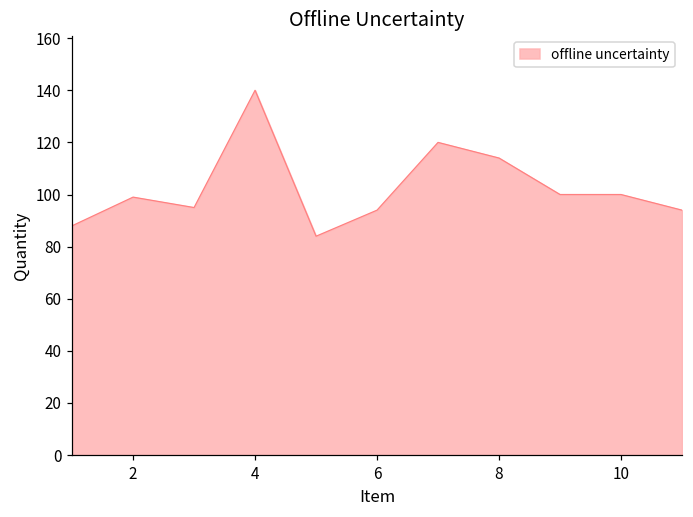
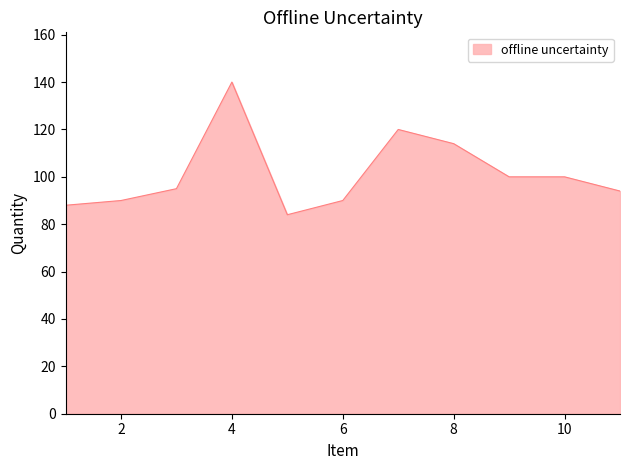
  {
-   "2": 99,
+   "2": 90,
    "4": 140,
-   "6": 94,
+   "6": 90,
    "8": 114,
    "10": 100
  }
